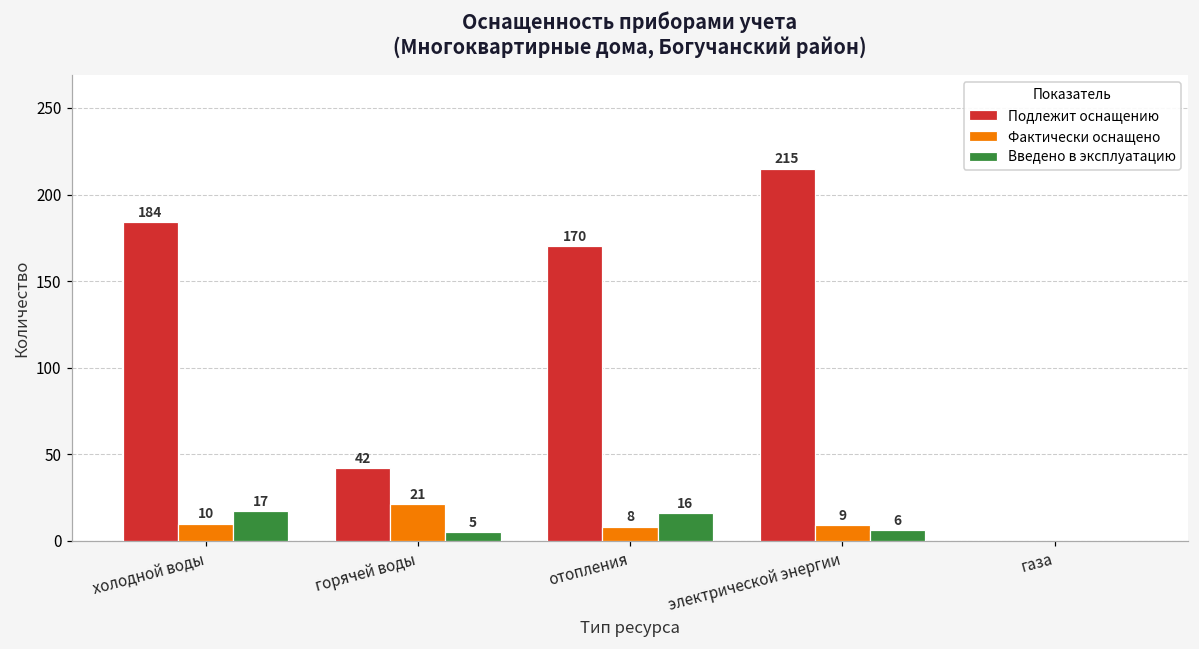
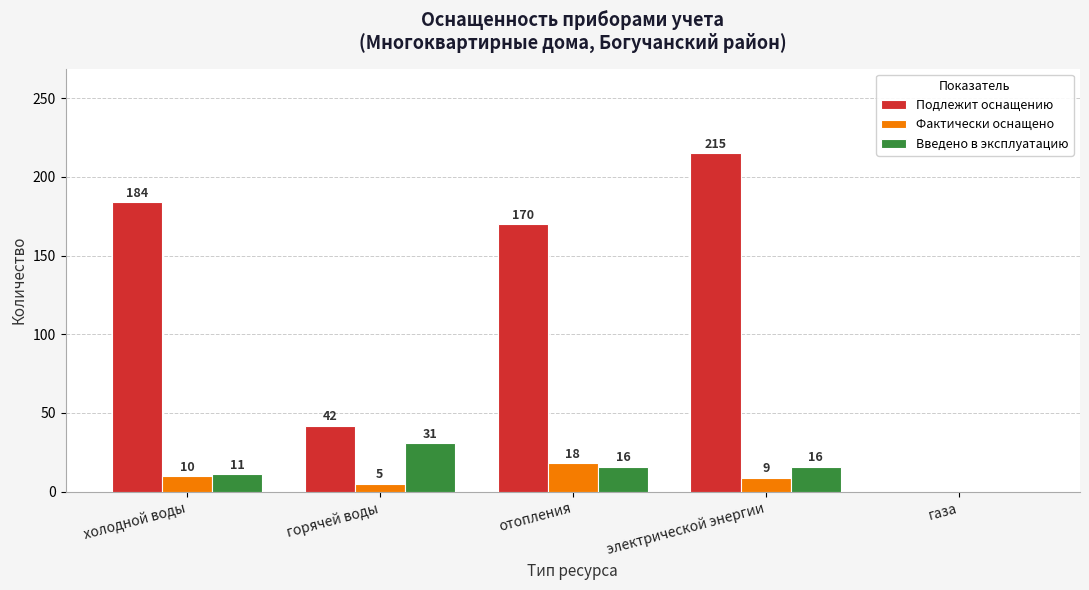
  {
    "Подлежит оснащению": {
      "холодной воды": 184,
      "горячей воды": 42,
      "отопления": 170,
      "электрической энергии": 215
    },
    "Фактически оснащено": {
      "холодной воды": 10,
-     "горячей воды": 21,
-     "отопления": 8,
+     "горячей воды": 5,
+     "отопления": 18,
      "электрической энергии": 9
    },
    "Введено в эксплуатацию": {
-     "холодной воды": 17,
-     "горячей воды": 5,
+     "холодной воды": 11,
+     "горячей воды": 31,
      "отопления": 16,
-     "электрической энергии": 6
+     "электрической энергии": 16
    }
  }
